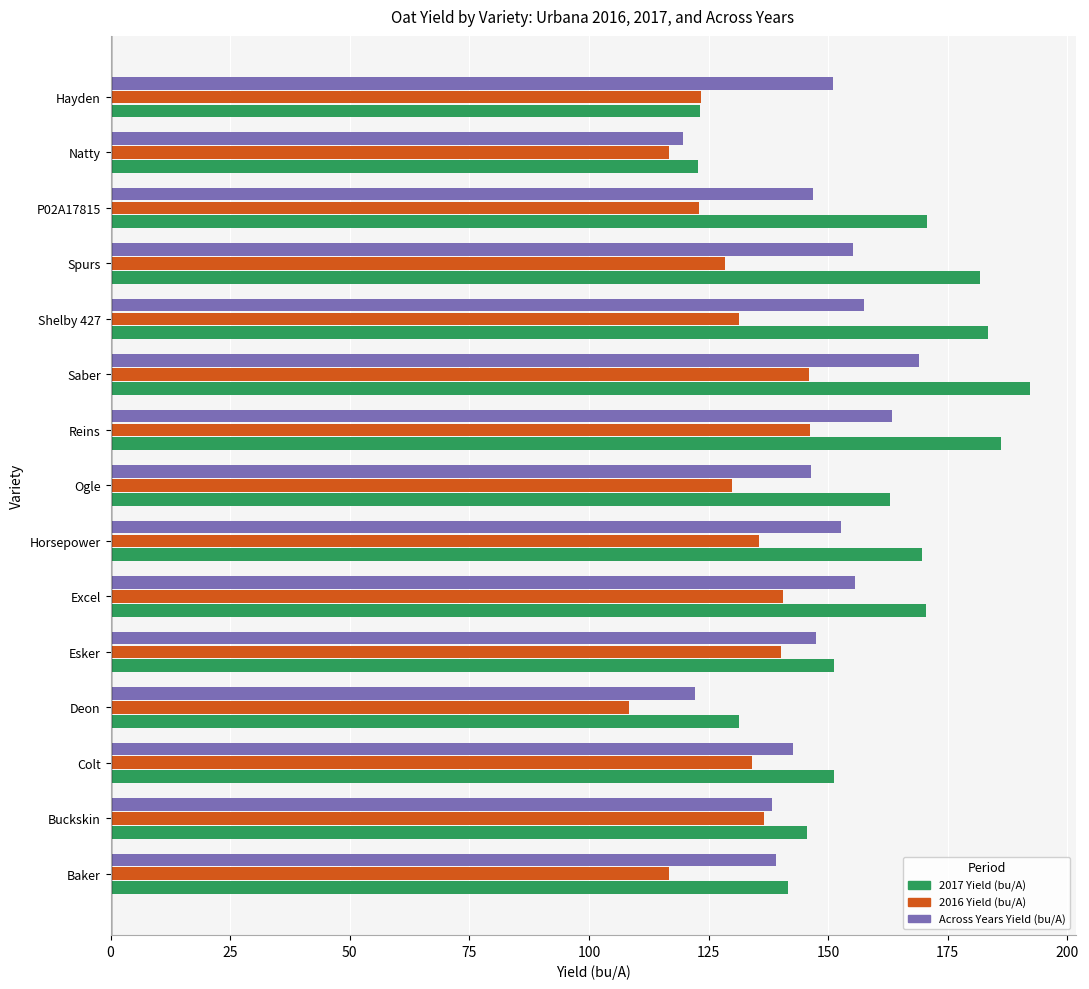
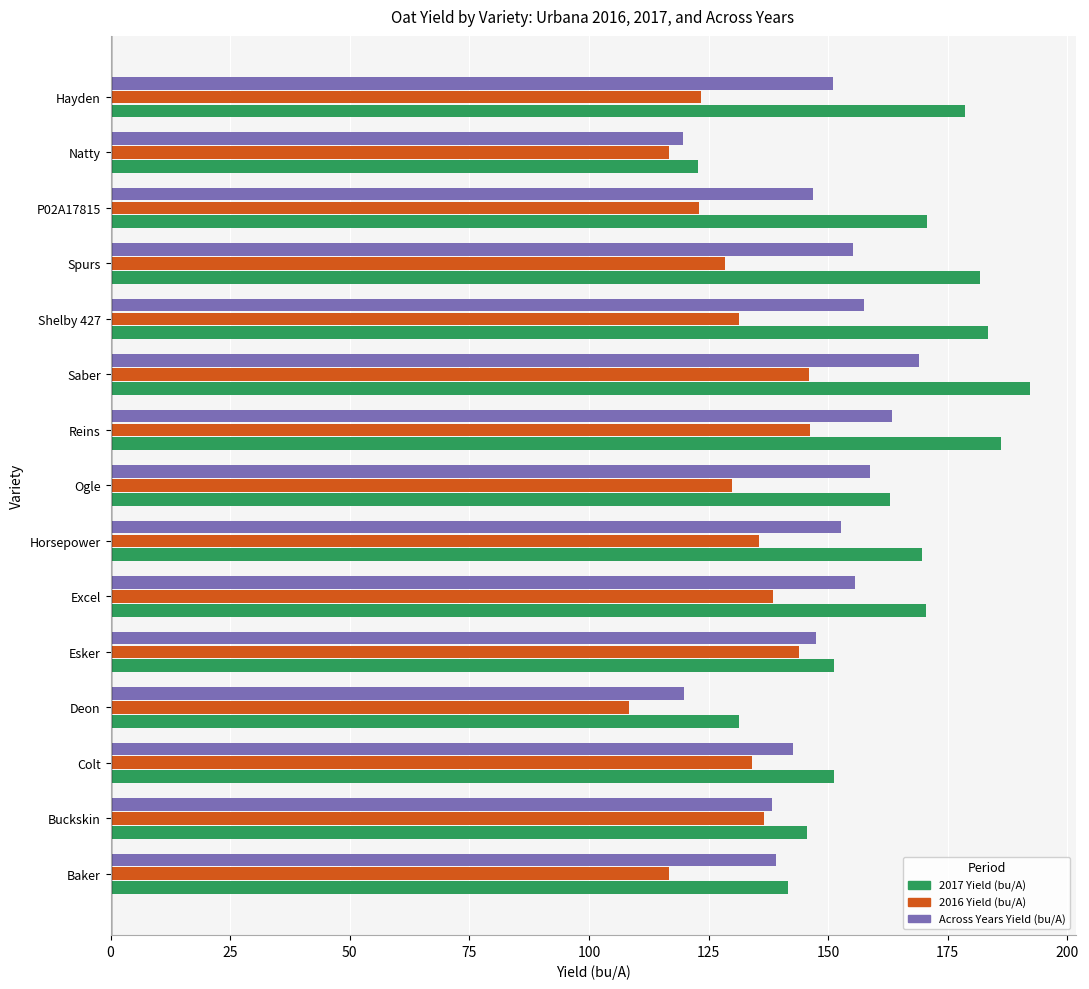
  {
    "2017 Yield (bu/A)": {
-     "Hayden": 123,
+     "Hayden": 179,
      "Natty": 123,
      "P02A17815": 171,
      "Spurs": 182,
      "Shelby 427": 184,
      "Saber": 192,
      "Reins": 186,
      "Ogle": 163,
      "Horsepower": 170,
      "Excel": 171,
      "Esker": 151,
      "Deon": 131,
      "Colt": 151,
      "Buckskin": 146,
      "Baker": 142
    },
    "2016 Yield (bu/A)": {
      "Hayden": 123,
      "Natty": 117,
      "P02A17815": 123,
      "Spurs": 129,
      "Shelby 427": 131,
      "Saber": 146,
      "Reins": 146,
      "Ogle": 130,
      "Horsepower": 136,
-     "Excel": 141,
-     "Esker": 140,
+     "Excel": 139,
+     "Esker": 144,
      "Deon": 108,
      "Colt": 134,
      "Buckskin": 137,
      "Baker": 117
    },
    "Across Years Yield (bu/A)": {
      "Hayden": 151,
      "Natty": 120,
      "P02A17815": 147,
      "Spurs": 155,
      "Shelby 427": 157,
      "Saber": 169,
      "Reins": 163,
-     "Ogle": 146,
+     "Ogle": 159,
      "Horsepower": 153,
      "Excel": 156,
      "Esker": 148,
-     "Deon": 122,
+     "Deon": 120,
      "Colt": 143,
      "Buckskin": 138,
      "Baker": 139
    }
  }
